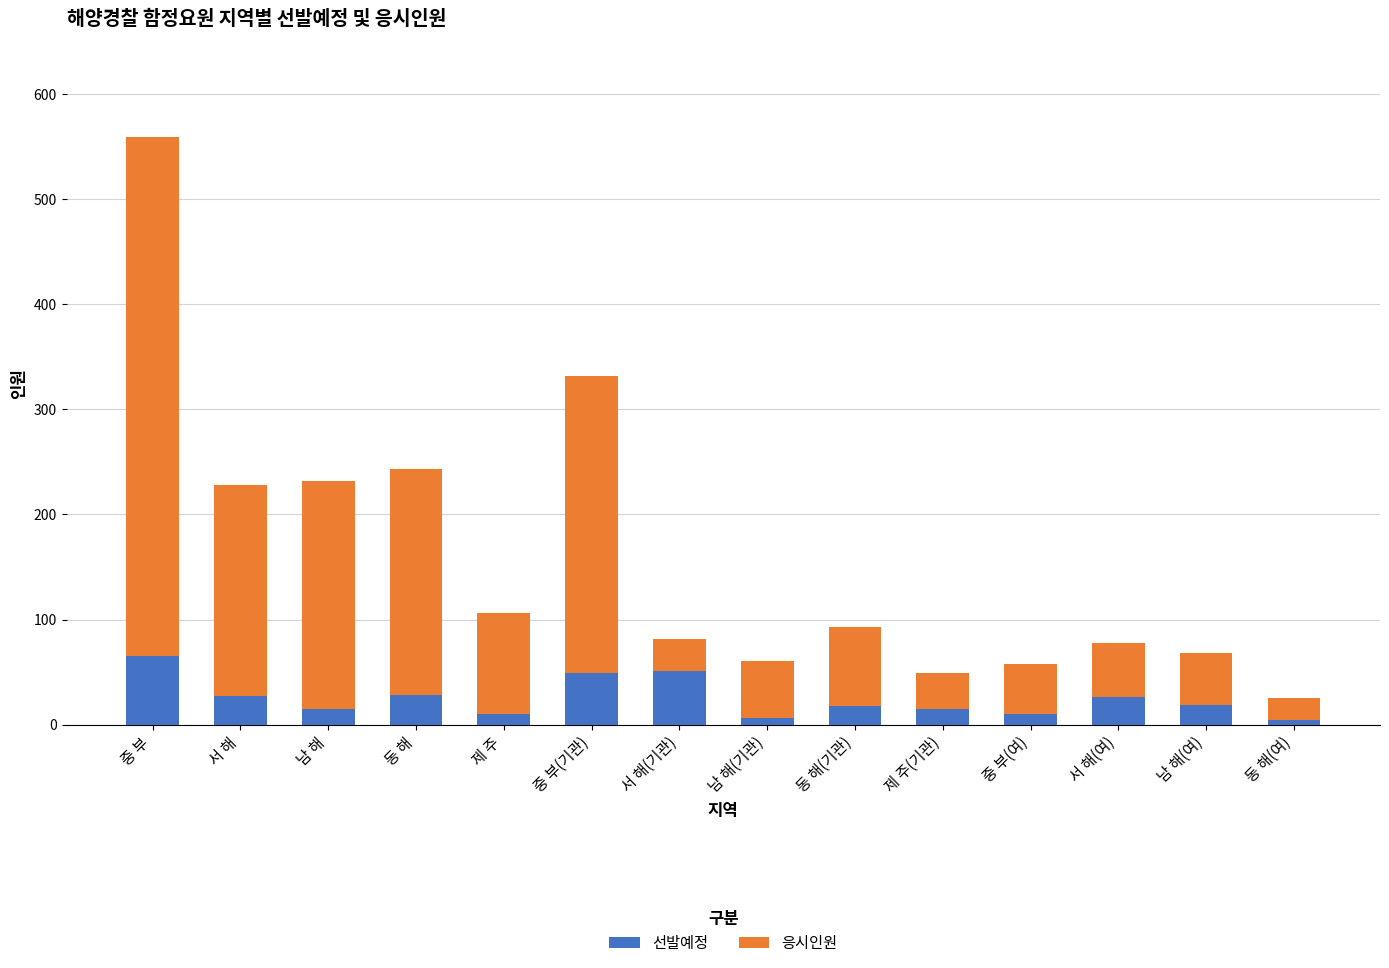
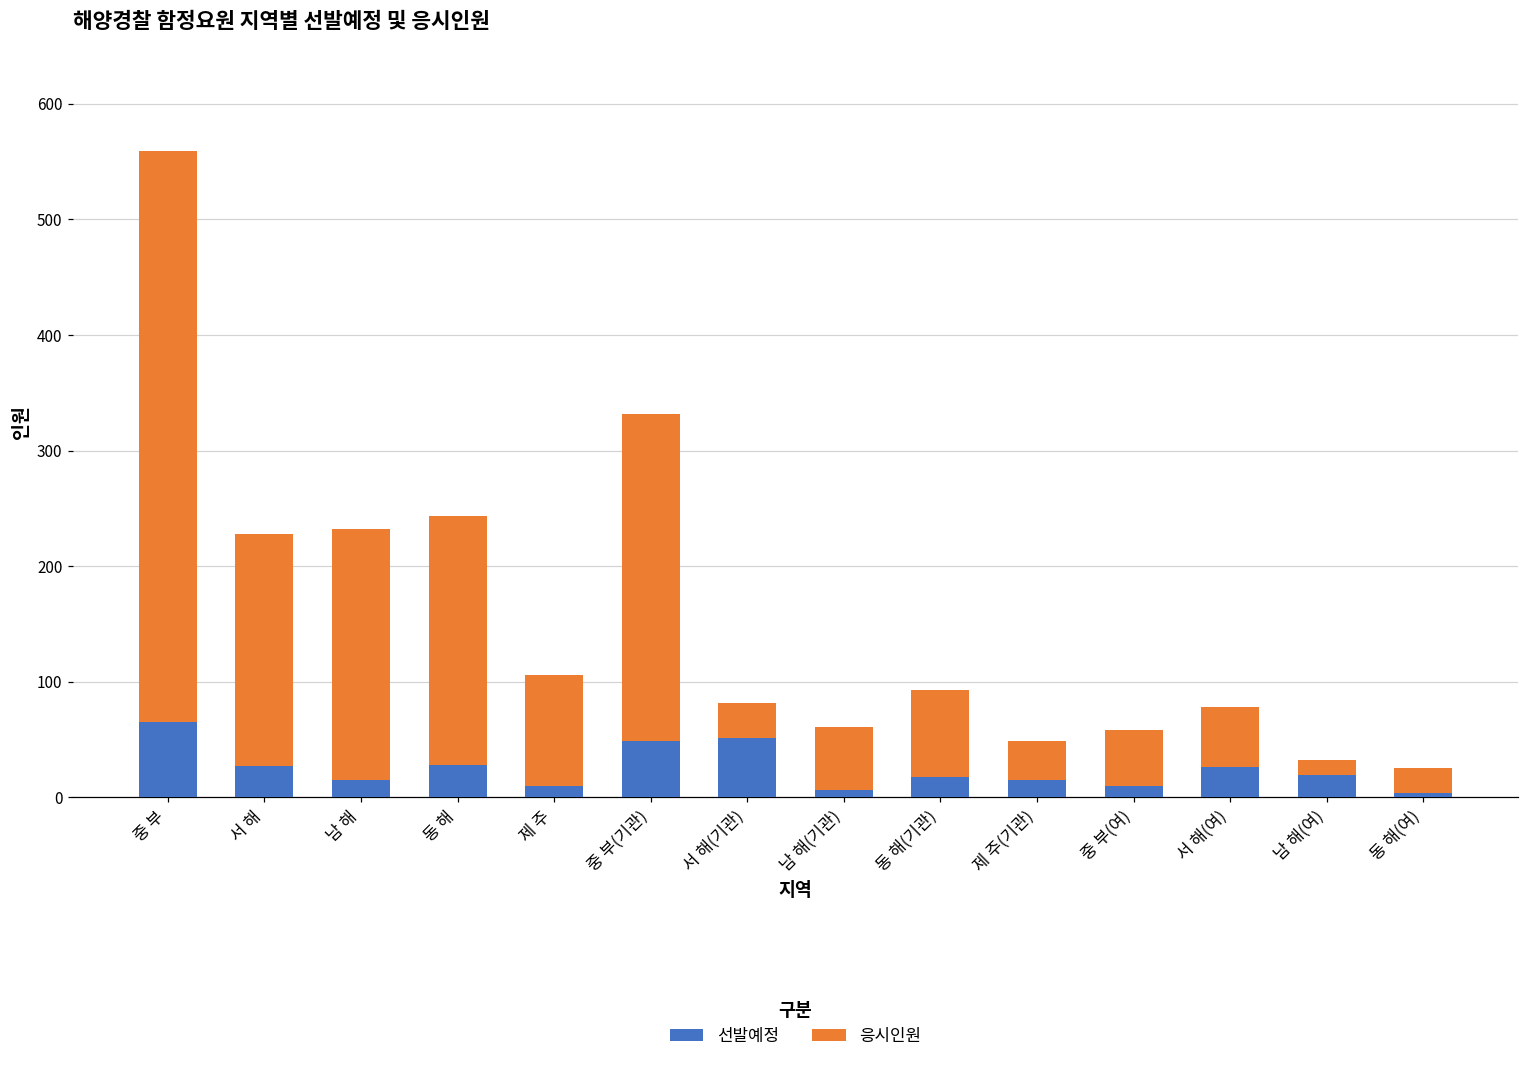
  {
    "선발예정": {
      "중 부": 65,
      "서 해": 27,
      "남 해": 15,
      "동 해": 28,
      "제 주": 10,
      "중 부(기관)": 49,
      "서 해(기관)": 51,
      "남 해(기관)": 6,
      "동 해(기관)": 18,
      "제 주(기관)": 15,
      "중 부(여)": 10,
      "서 해(여)": 26,
      "남 해(여)": 19,
      "동 해(여)": 4
    },
    "응시인원": {
      "중 부": 494,
      "서 해": 201,
      "남 해": 217,
      "동 해": 215,
      "제 주": 96,
      "중 부(기관)": 283,
      "서 해(기관)": 31,
      "남 해(기관)": 55,
      "동 해(기관)": 75,
      "제 주(기관)": 34,
      "중 부(여)": 48,
      "서 해(여)": 52,
-     "남 해(여)": 49,
+     "남 해(여)": 13,
      "동 해(여)": 21
    }
  }
